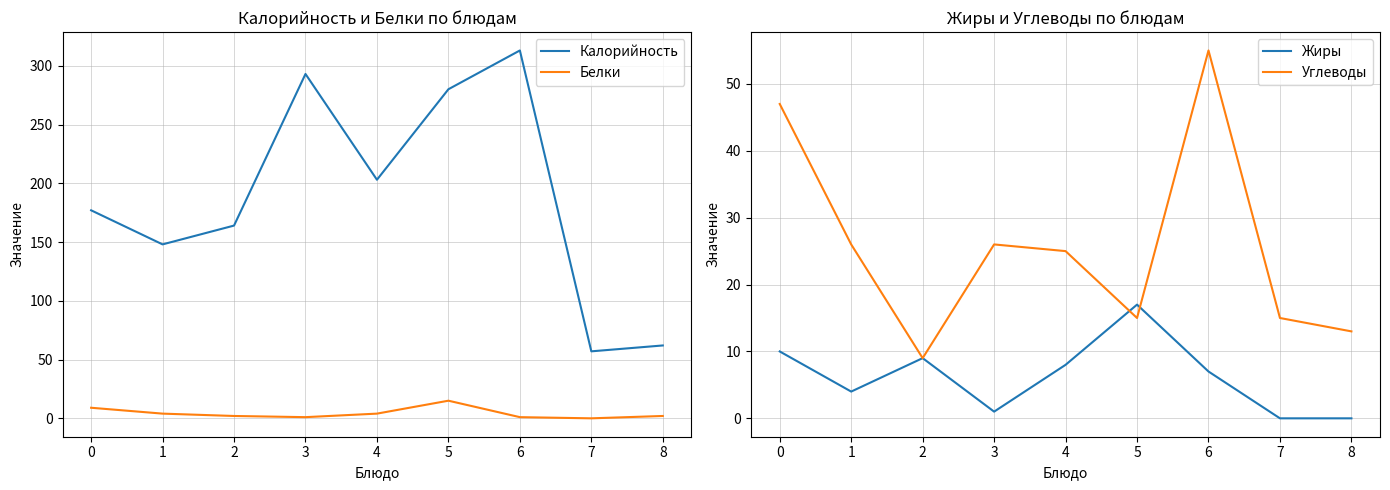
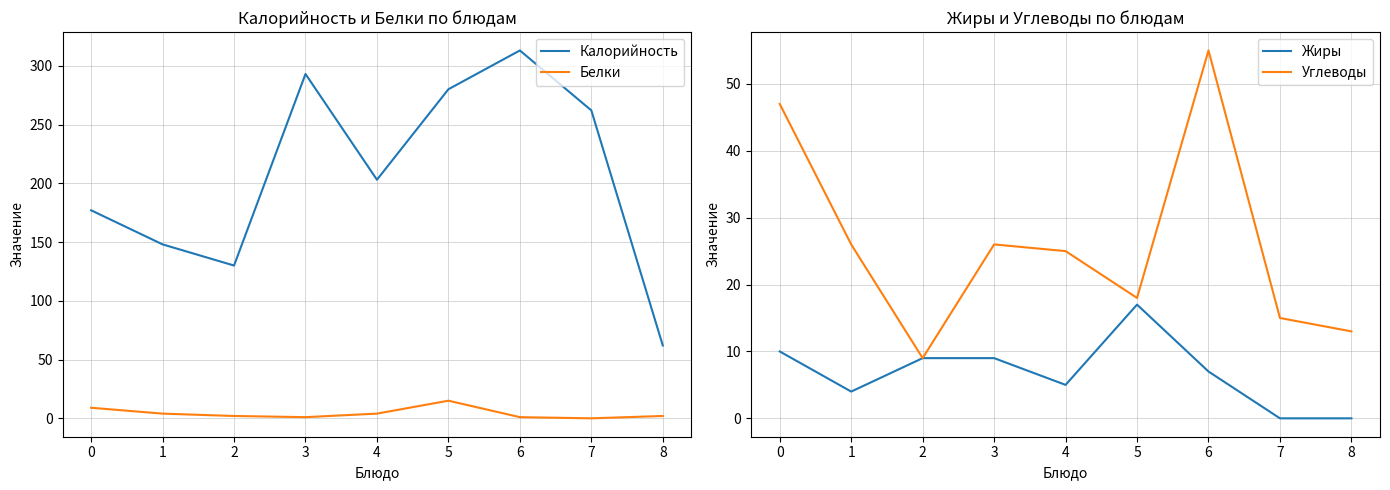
  {
    "Калорийность и Белки по блюдам": {
      "Калорийность": {
        "0": 177,
        "1": 148,
-       "2": 164,
+       "2": 130,
        "3": 293,
        "4": 203,
        "5": 280,
        "6": 313,
-       "7": 57,
+       "7": 262,
        "8": 62
      },
      "Белки": {
        "0": 9,
        "1": 4,
        "2": 2,
        "3": 1,
        "4": 4,
        "5": 15,
        "6": 1,
        "7": 0,
        "8": 2
      }
    },
    "Жиры и Углеводы по блюдам": {
      "Жиры": {
        "0": 10,
        "1": 4,
-       "3": 1,
-       "4": 8,
+       "3": 9,
+       "4": 5,
        "5": 17,
        "6": 7,
        "7": 0,
        "8": 0
      },
      "Углеводы": {
        "0": 47,
        "1": 26,
        "3": 26,
        "4": 25,
-       "5": 15,
+       "5": 18,
        "6": 55,
        "7": 15,
        "8": 13
      }
    }
  }
